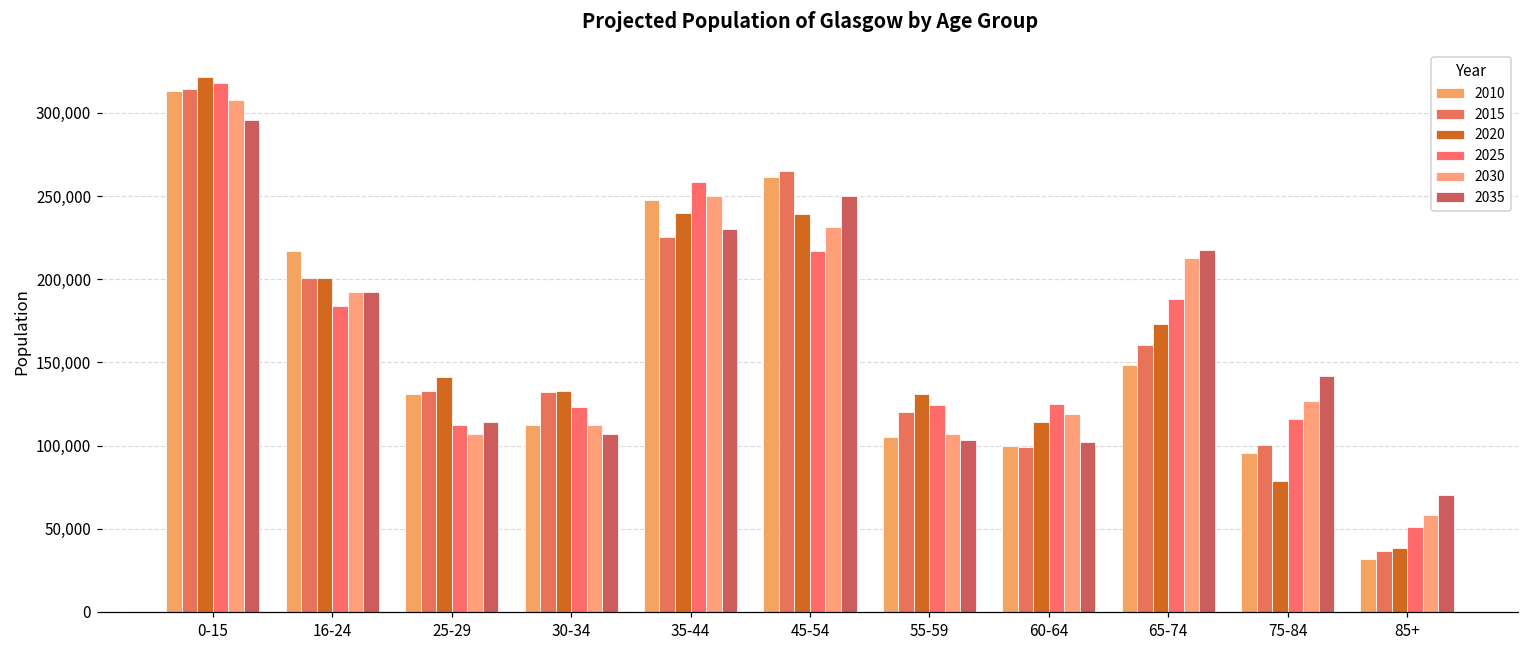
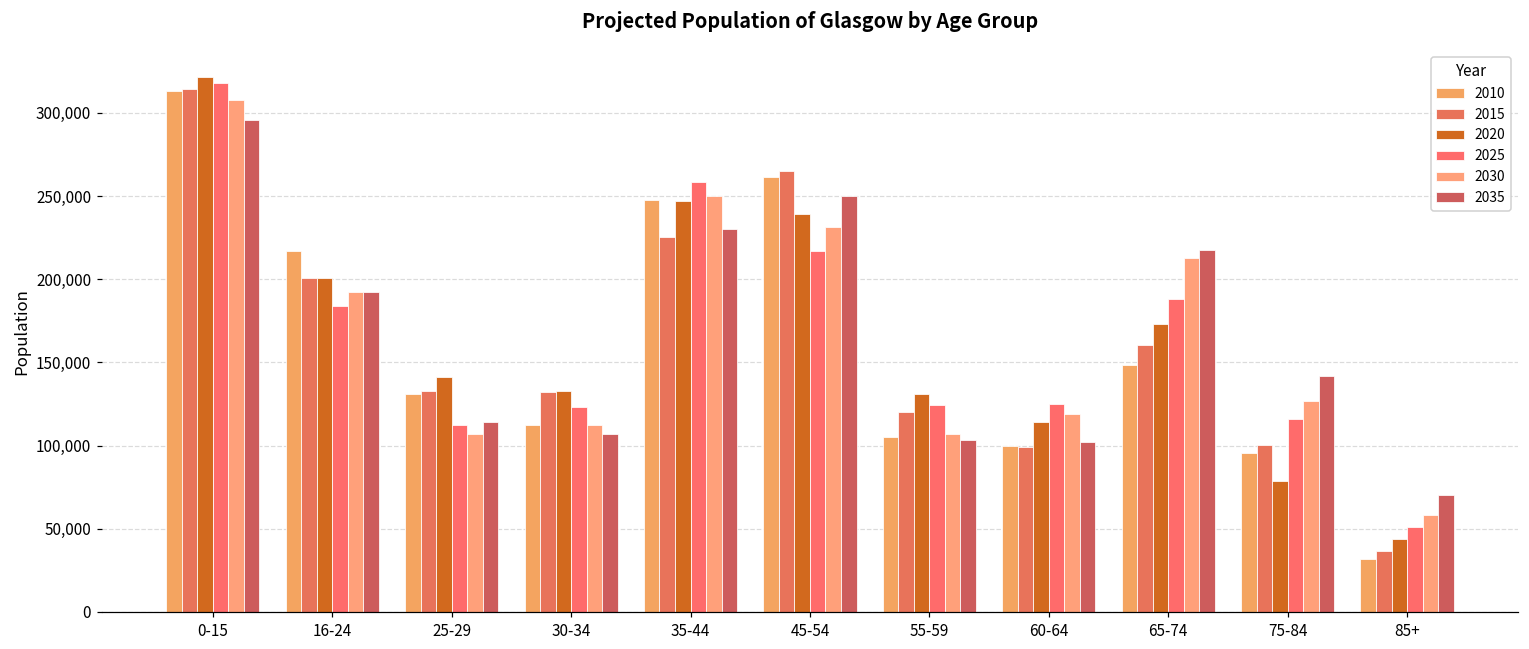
  {
    "2020": {
      "0-15": "321,000",
      "16-24": "200,000",
      "25-29": "141,000",
      "30-34": "133,000",
-     "35-44": "240,000",
+     "35-44": "247,000",
      "45-54": "239,000",
      "55-59": "131,000",
      "60-64": "114,000",
      "65-74": "173,000",
      "75-84": "79,000",
-     "85+": "38,000"
+     "85+": "44,000"
    }
  }
